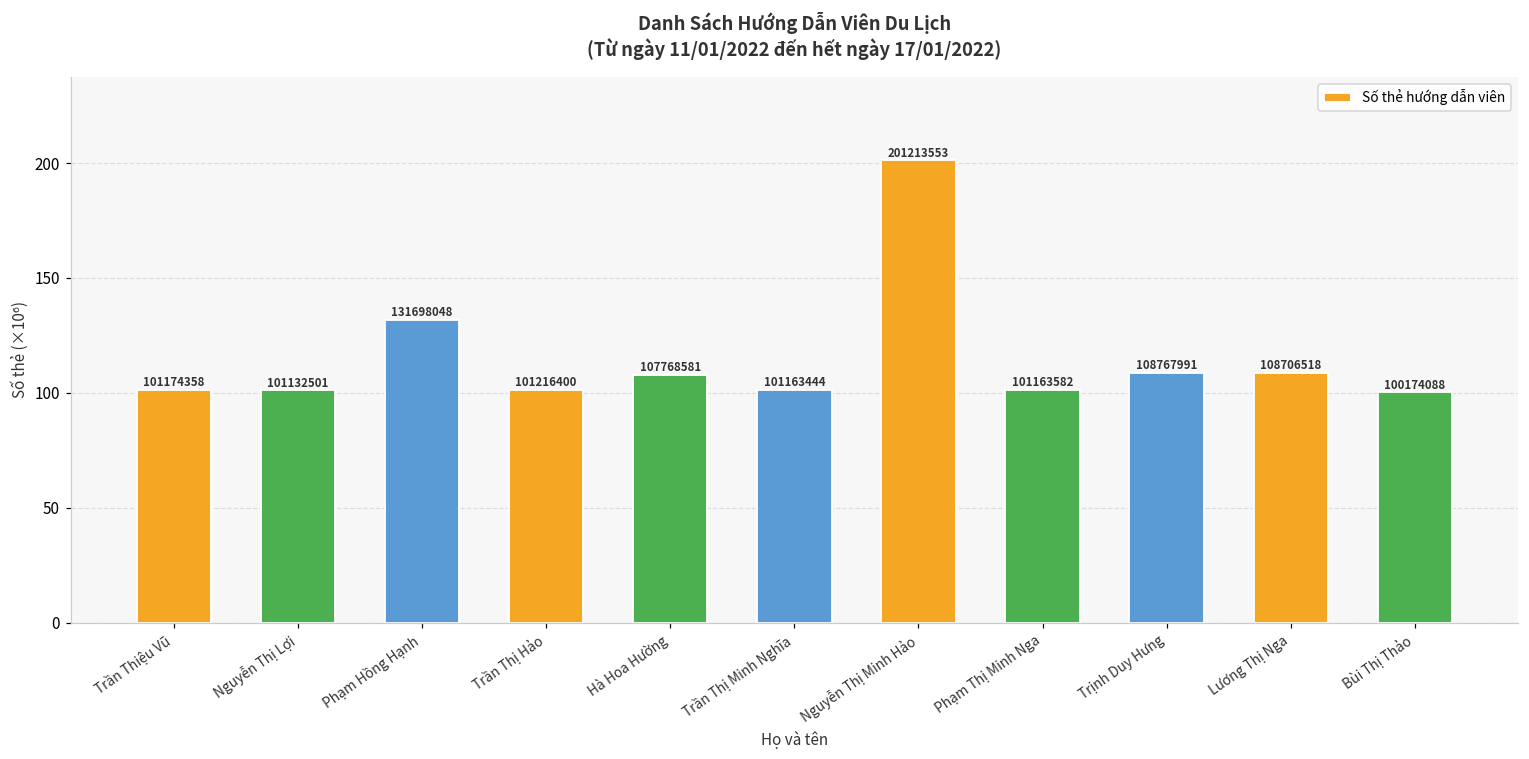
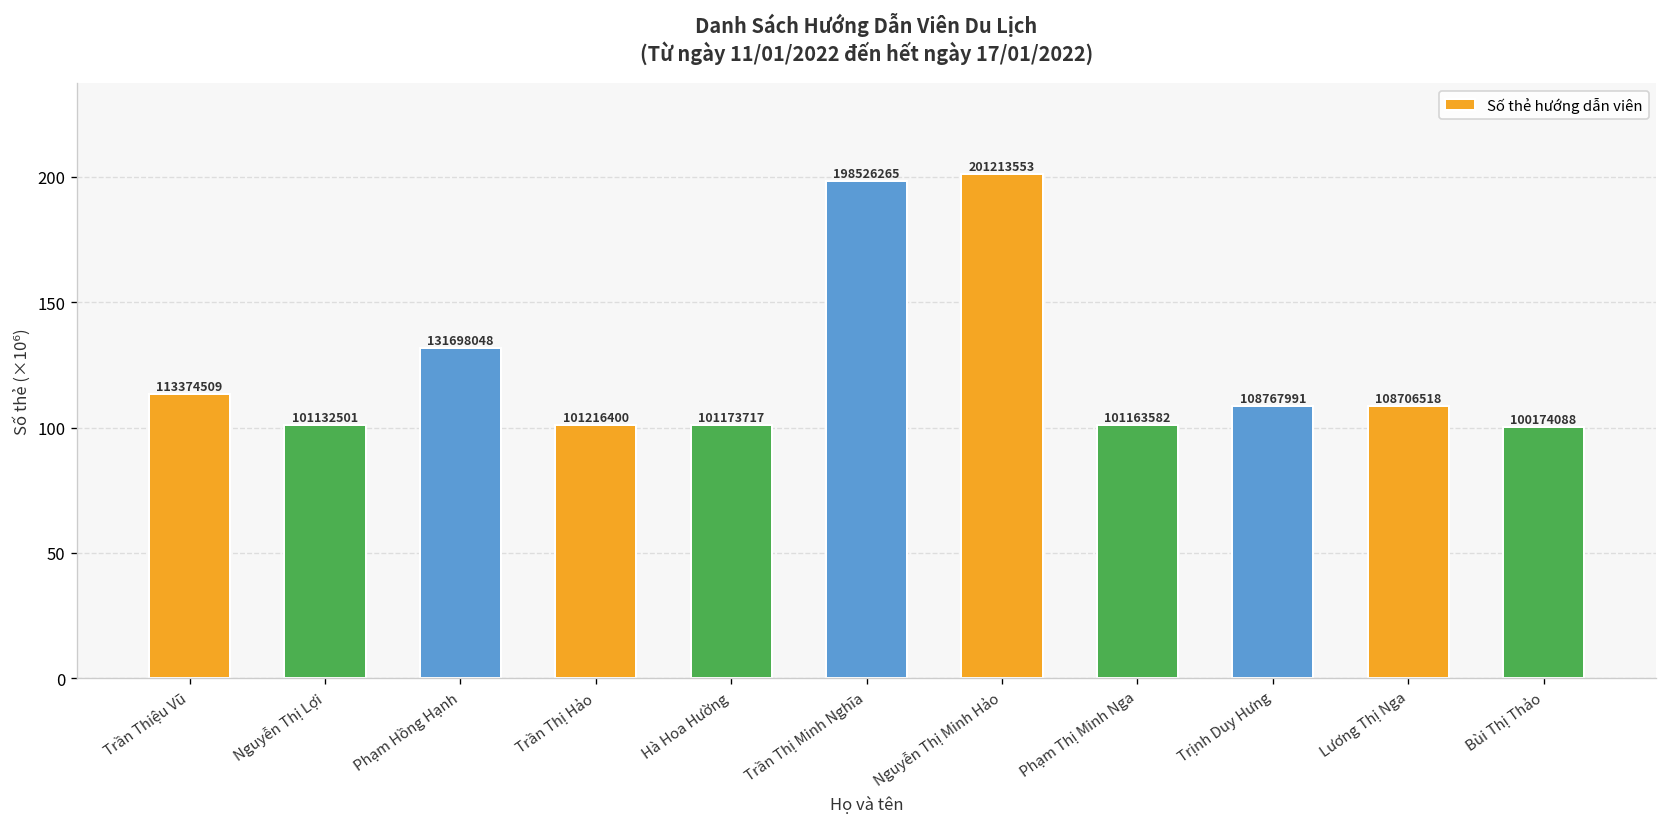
  {
-   "Trần Thiệu Vũ": 101174358,
-   "Hà Hoa Hường": 107768581,
-   "Trần Thị Minh Nghĩa": 101163444
+   "Trần Thiệu Vũ": 113374509,
+   "Hà Hoa Hường": 101173717,
+   "Trần Thị Minh Nghĩa": 198526265
  }
